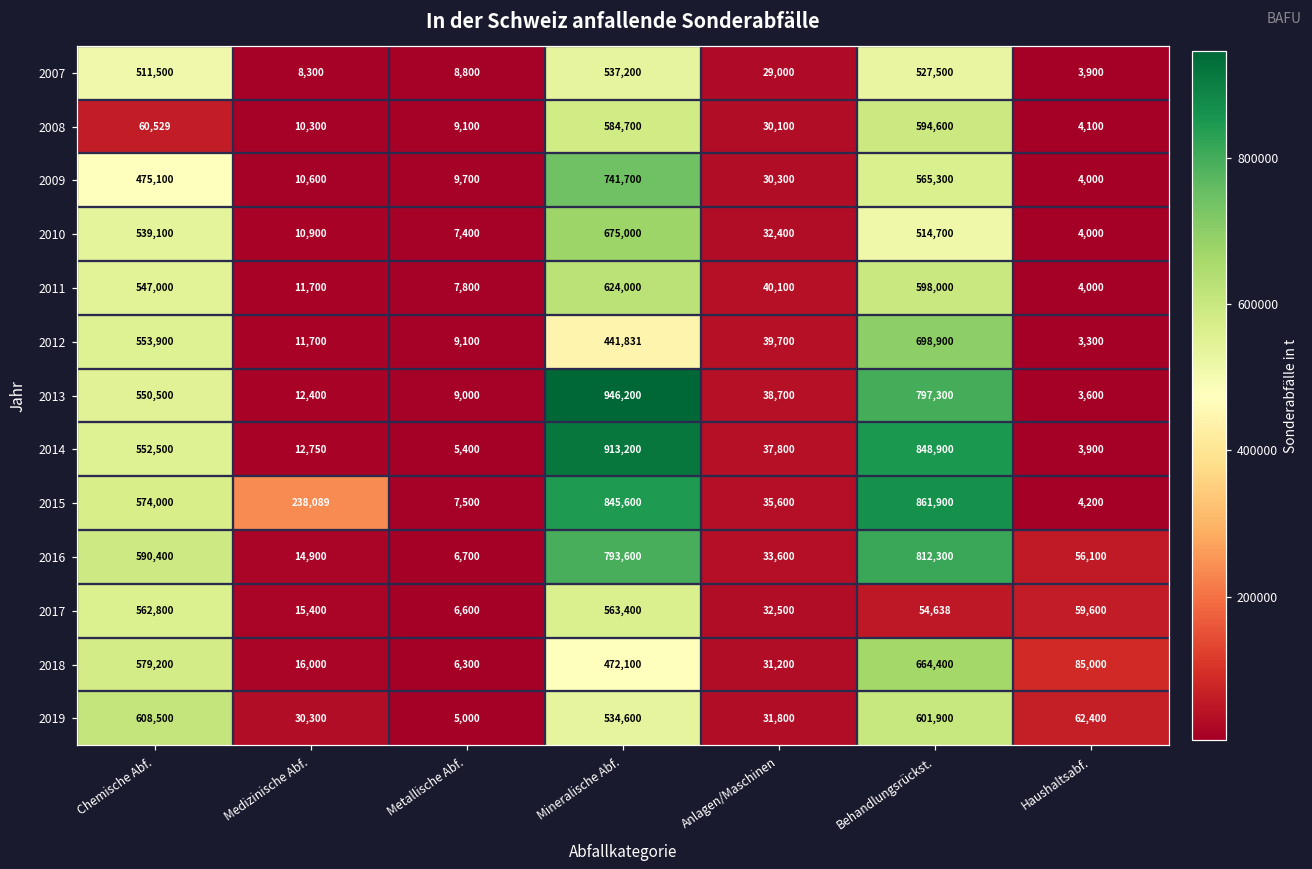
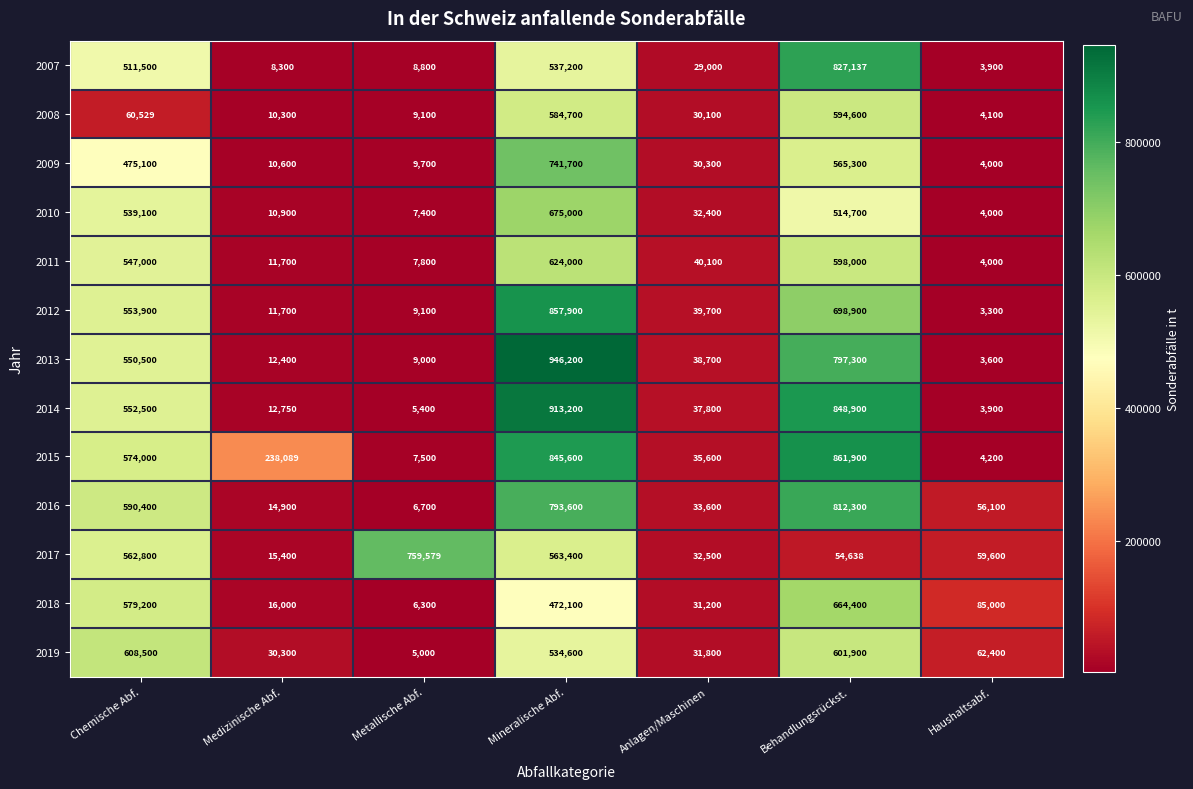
  {
    "2007": {
      "Chemische Abf.": "511,500",
      "Medizinische Abf.": "8,300",
      "Metallische Abf.": "8,800",
      "Mineralische Abf.": "537,200",
      "Anlagen/Maschinen": "29,000",
-     "Behandlungsrückst.": "527,500",
+     "Behandlungsrückst.": "827,137",
      "Haushaltsabf.": "3,900"
    },
    "2008": {
      "Chemische Abf.": "60,529",
      "Medizinische Abf.": "10,300",
      "Metallische Abf.": "9,100",
      "Mineralische Abf.": "584,700",
      "Anlagen/Maschinen": "30,100",
      "Behandlungsrückst.": "594,600",
      "Haushaltsabf.": "4,100"
    },
    "2009": {
      "Chemische Abf.": "475,100",
      "Medizinische Abf.": "10,600",
      "Metallische Abf.": "9,700",
      "Mineralische Abf.": "741,700",
      "Anlagen/Maschinen": "30,300",
      "Behandlungsrückst.": "565,300",
      "Haushaltsabf.": "4,000"
    },
    "2010": {
      "Chemische Abf.": "539,100",
      "Medizinische Abf.": "10,900",
      "Metallische Abf.": "7,400",
      "Mineralische Abf.": "675,000",
      "Anlagen/Maschinen": "32,400",
      "Behandlungsrückst.": "514,700",
      "Haushaltsabf.": "4,000"
    },
    "2011": {
      "Chemische Abf.": "547,000",
      "Medizinische Abf.": "11,700",
      "Metallische Abf.": "7,800",
      "Mineralische Abf.": "624,000",
      "Anlagen/Maschinen": "40,100",
      "Behandlungsrückst.": "598,000",
      "Haushaltsabf.": "4,000"
    },
    "2012": {
      "Chemische Abf.": "553,900",
      "Medizinische Abf.": "11,700",
      "Metallische Abf.": "9,100",
-     "Mineralische Abf.": "441,831",
+     "Mineralische Abf.": "857,900",
      "Anlagen/Maschinen": "39,700",
      "Behandlungsrückst.": "698,900",
      "Haushaltsabf.": "3,300"
    },
    "2013": {
      "Chemische Abf.": "550,500",
      "Medizinische Abf.": "12,400",
      "Metallische Abf.": "9,000",
      "Mineralische Abf.": "946,200",
      "Anlagen/Maschinen": "38,700",
      "Behandlungsrückst.": "797,300",
      "Haushaltsabf.": "3,600"
    },
    "2014": {
      "Chemische Abf.": "552,500",
      "Medizinische Abf.": "12,750",
      "Metallische Abf.": "5,400",
      "Mineralische Abf.": "913,200",
      "Anlagen/Maschinen": "37,800",
      "Behandlungsrückst.": "848,900",
      "Haushaltsabf.": "3,900"
    },
    "2015": {
      "Chemische Abf.": "574,000",
      "Medizinische Abf.": "238,089",
      "Metallische Abf.": "7,500",
      "Mineralische Abf.": "845,600",
      "Anlagen/Maschinen": "35,600",
      "Behandlungsrückst.": "861,900",
      "Haushaltsabf.": "4,200"
    },
    "2016": {
      "Chemische Abf.": "590,400",
      "Medizinische Abf.": "14,900",
      "Metallische Abf.": "6,700",
      "Mineralische Abf.": "793,600",
      "Anlagen/Maschinen": "33,600",
      "Behandlungsrückst.": "812,300",
      "Haushaltsabf.": "56,100"
    },
    "2017": {
      "Chemische Abf.": "562,800",
      "Medizinische Abf.": "15,400",
-     "Metallische Abf.": "6,600",
+     "Metallische Abf.": "759,579",
      "Mineralische Abf.": "563,400",
      "Anlagen/Maschinen": "32,500",
      "Behandlungsrückst.": "54,638",
      "Haushaltsabf.": "59,600"
    },
    "2018": {
      "Chemische Abf.": "579,200",
      "Medizinische Abf.": "16,000",
      "Metallische Abf.": "6,300",
      "Mineralische Abf.": "472,100",
      "Anlagen/Maschinen": "31,200",
      "Behandlungsrückst.": "664,400",
      "Haushaltsabf.": "85,000"
    },
    "2019": {
      "Chemische Abf.": "608,500",
      "Medizinische Abf.": "30,300",
      "Metallische Abf.": "5,000",
      "Mineralische Abf.": "534,600",
      "Anlagen/Maschinen": "31,800",
      "Behandlungsrückst.": "601,900",
      "Haushaltsabf.": "62,400"
    }
  }
